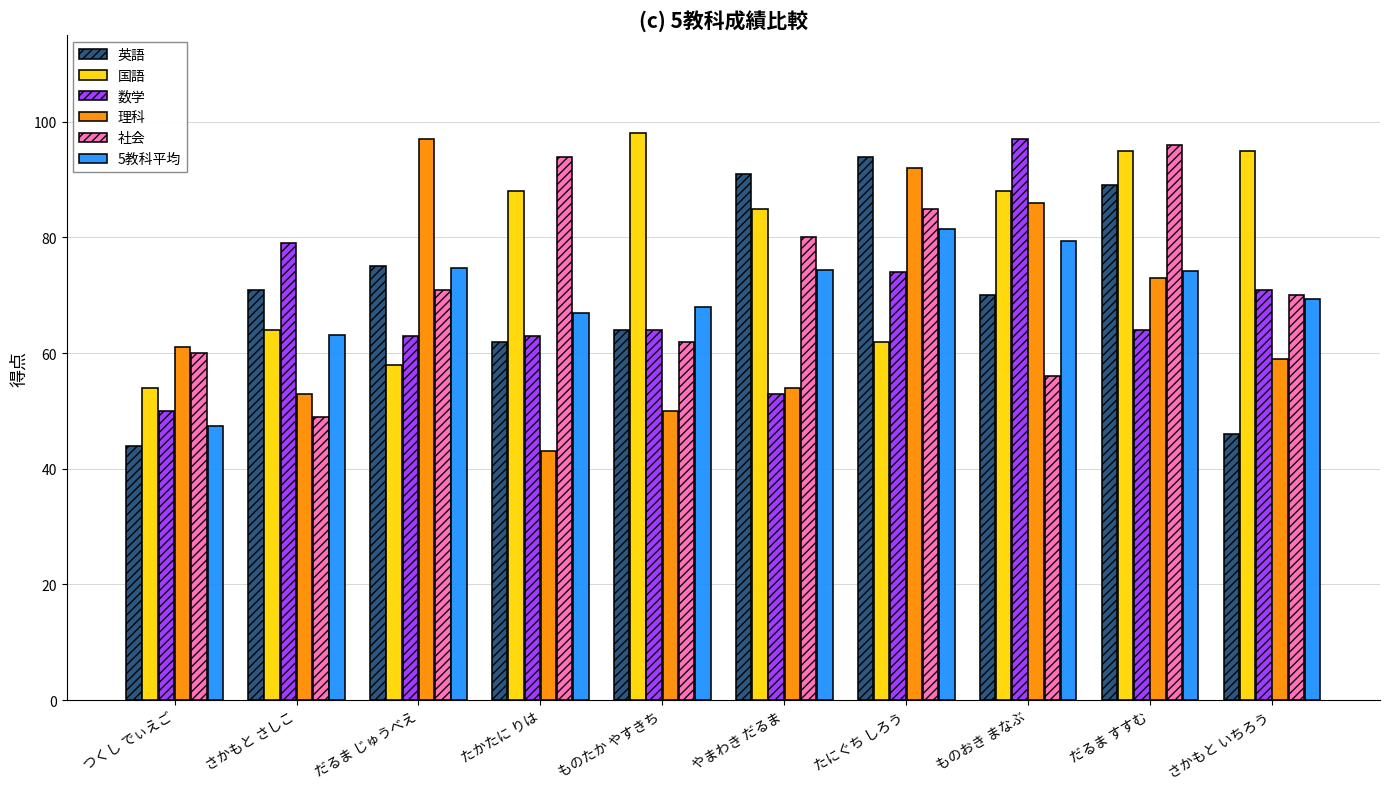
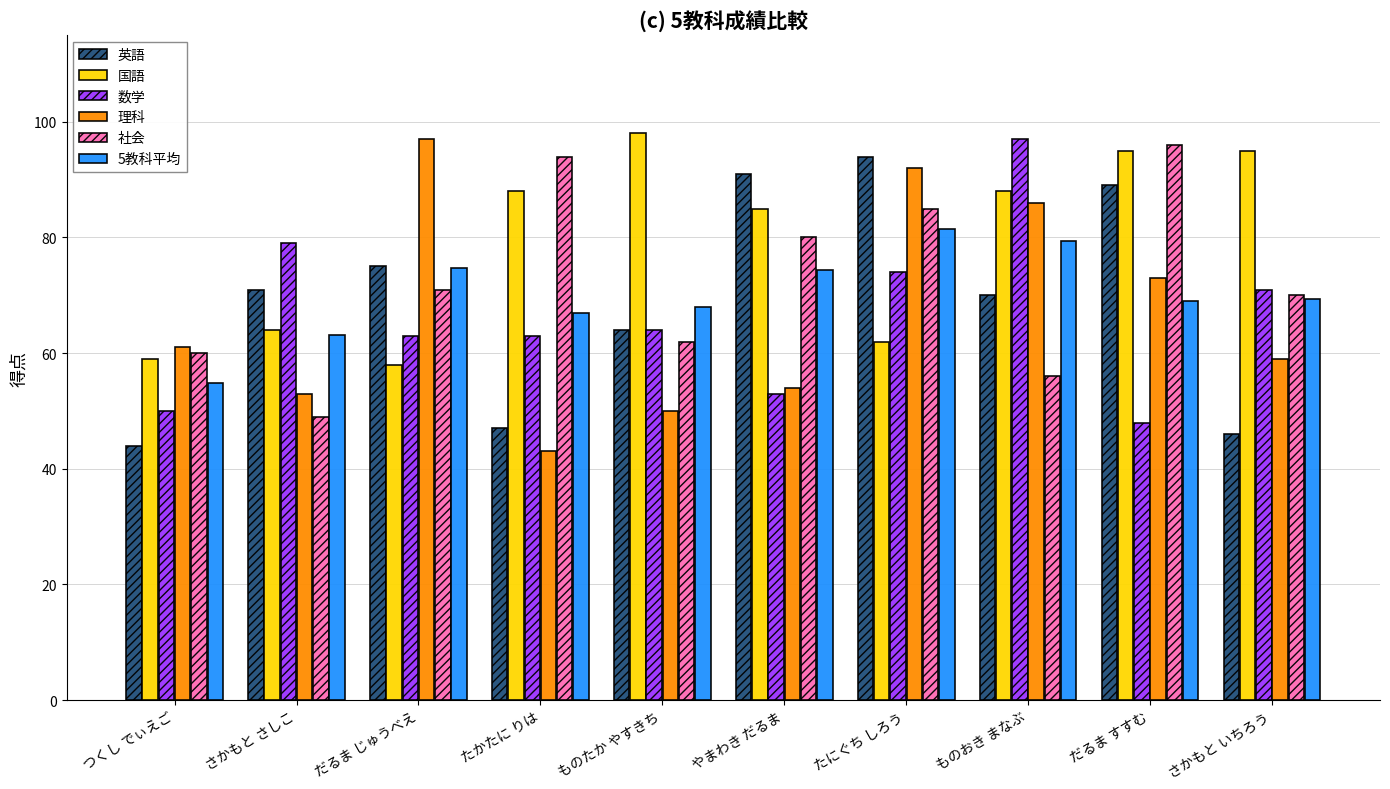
  {
    "英語": {
      "つくし でぃえご": 44,
      "さかもと さしこ": 71,
      "だるま じゅうべえ": 75,
-     "たかたに りは": 62,
+     "たかたに りは": 47,
      "ものたか やすきち": 64,
      "やまわき だるま": 91,
      "たにぐち しろう": 94,
      "ものおき まなぶ": 70,
      "だるま すすむ": 89,
      "さかもと いちろう": 46
    },
    "国語": {
-     "つくし でぃえご": 54,
+     "つくし でぃえご": 59,
      "さかもと さしこ": 64,
      "だるま じゅうべえ": 58,
      "たかたに りは": 88,
      "ものたか やすきち": 98,
      "やまわき だるま": 85,
      "たにぐち しろう": 62,
      "ものおき まなぶ": 88,
      "だるま すすむ": 95,
      "さかもと いちろう": 95
    },
    "数学": {
      "つくし でぃえご": 50,
      "さかもと さしこ": 79,
      "だるま じゅうべえ": 63,
      "たかたに りは": 63,
      "ものたか やすきち": 64,
      "やまわき だるま": 53,
      "たにぐち しろう": 74,
      "ものおき まなぶ": 97,
-     "だるま すすむ": 64,
+     "だるま すすむ": 48,
      "さかもと いちろう": 71
    },
    "理科": {
      "つくし でぃえご": 61,
      "さかもと さしこ": 53,
      "だるま じゅうべえ": 97,
      "たかたに りは": 43,
      "ものたか やすきち": 50,
      "やまわき だるま": 54,
      "たにぐち しろう": 92,
      "ものおき まなぶ": 86,
      "だるま すすむ": 73,
      "さかもと いちろう": 59
    },
    "社会": {
      "つくし でぃえご": 60,
      "さかもと さしこ": 49,
      "だるま じゅうべえ": 71,
      "たかたに りは": 94,
      "ものたか やすきち": 62,
      "やまわき だるま": 80,
      "たにぐち しろう": 85,
      "ものおき まなぶ": 56,
      "だるま すすむ": 96,
      "さかもと いちろう": 70
    },
    "5教科平均": {
-     "つくし でぃえご": 47,
+     "つくし でぃえご": 55,
      "さかもと さしこ": 63,
      "だるま じゅうべえ": 75,
      "たかたに りは": 67,
      "ものたか やすきち": 68,
      "やまわき だるま": 74,
      "たにぐち しろう": 81,
      "ものおき まなぶ": 79,
-     "だるま すすむ": 74,
+     "だるま すすむ": 69,
      "さかもと いちろう": 69
    }
  }
